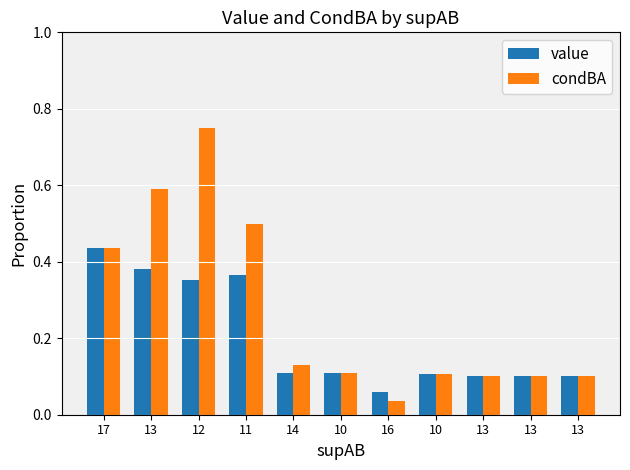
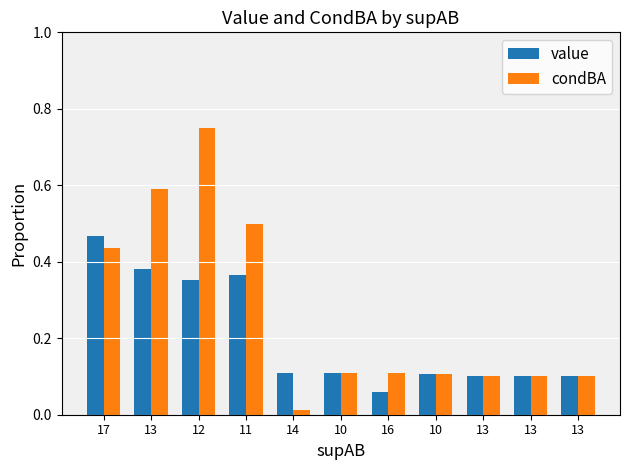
  {
    "value": {
-     "17": 0.44,
+     "17": 0.47,
      "12": 0.35,
      "11": 0.37,
      "14": 0.11,
      "16": 0.06
    },
    "condBA": {
      "17": 0.44,
      "12": 0.75,
      "11": 0.50,
-     "14": 0.13,
-     "16": 0.04
+     "14": 0.01,
+     "16": 0.11
    }
  }
